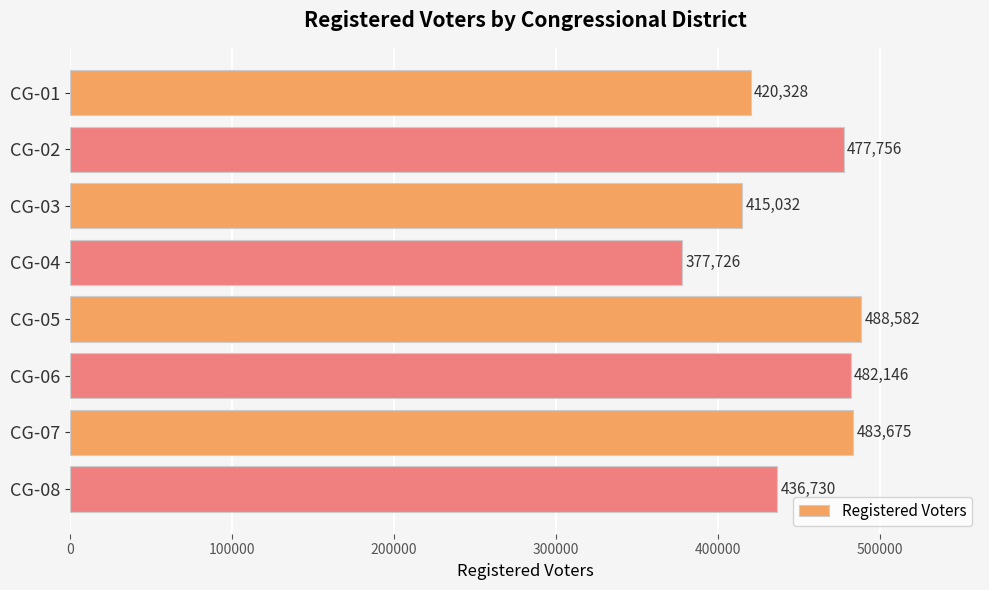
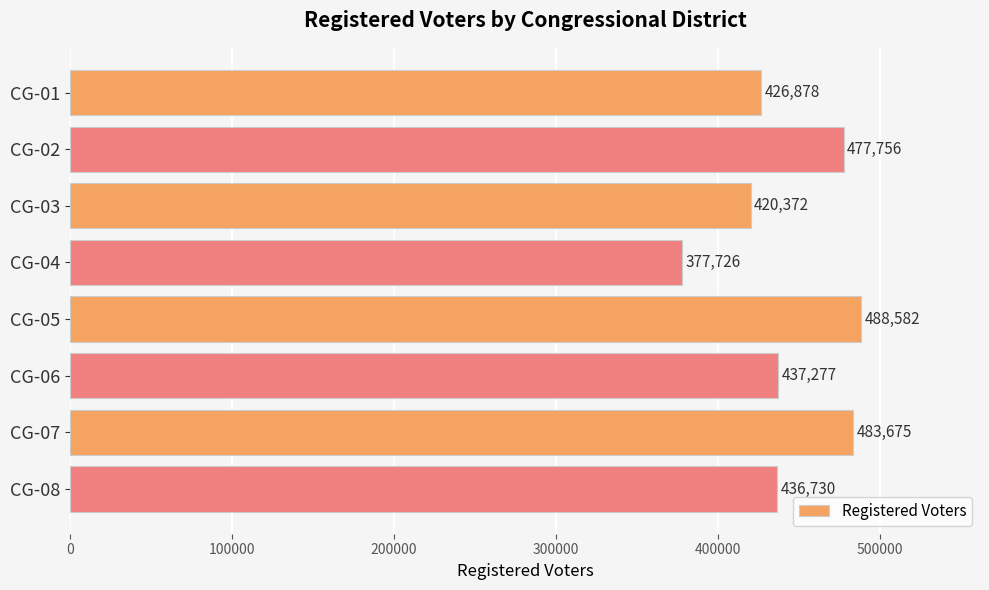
  {
-   "CG-01": "420,328",
+   "CG-01": "426,878",
    "CG-02": "477,756",
-   "CG-03": "415,032",
+   "CG-03": "420,372",
    "CG-04": "377,726",
    "CG-05": "488,582",
-   "CG-06": "482,146",
+   "CG-06": "437,277",
    "CG-07": "483,675"
  }
